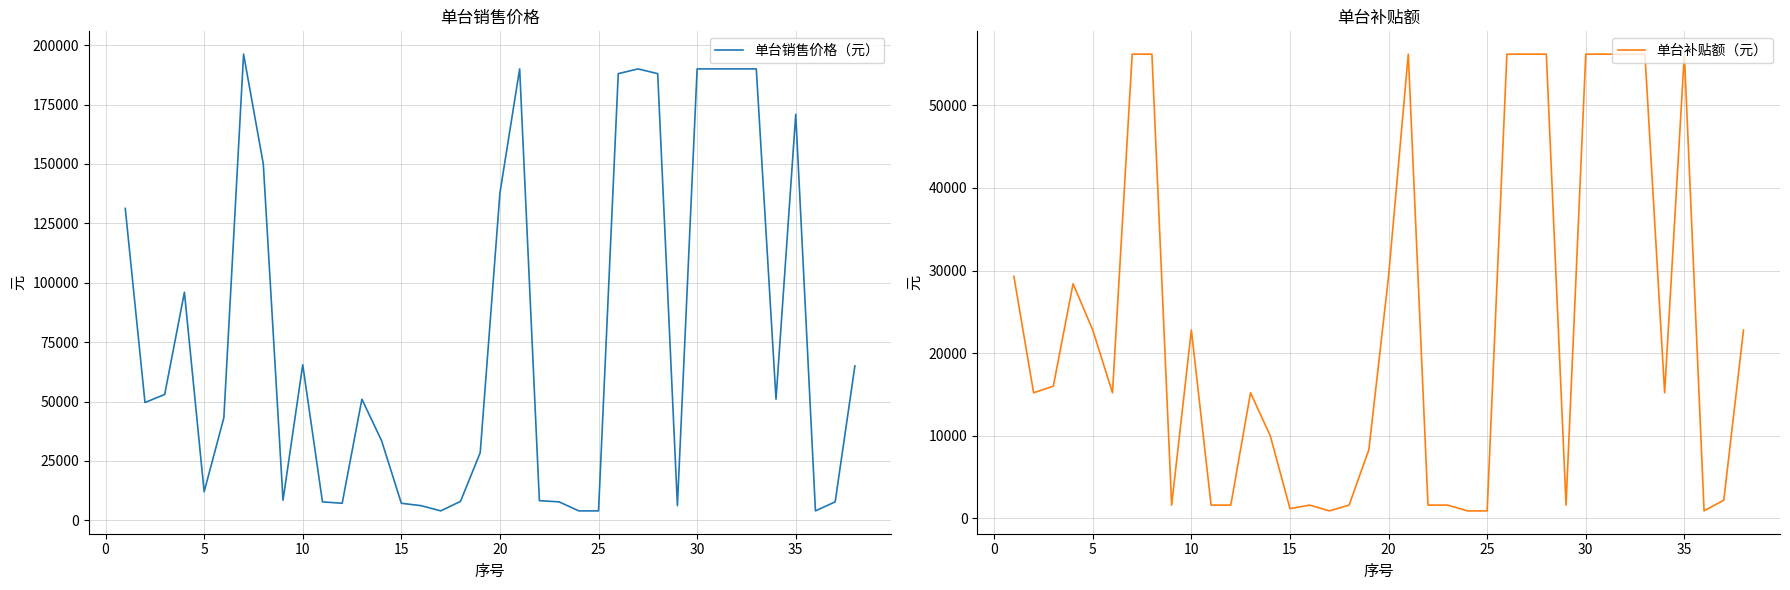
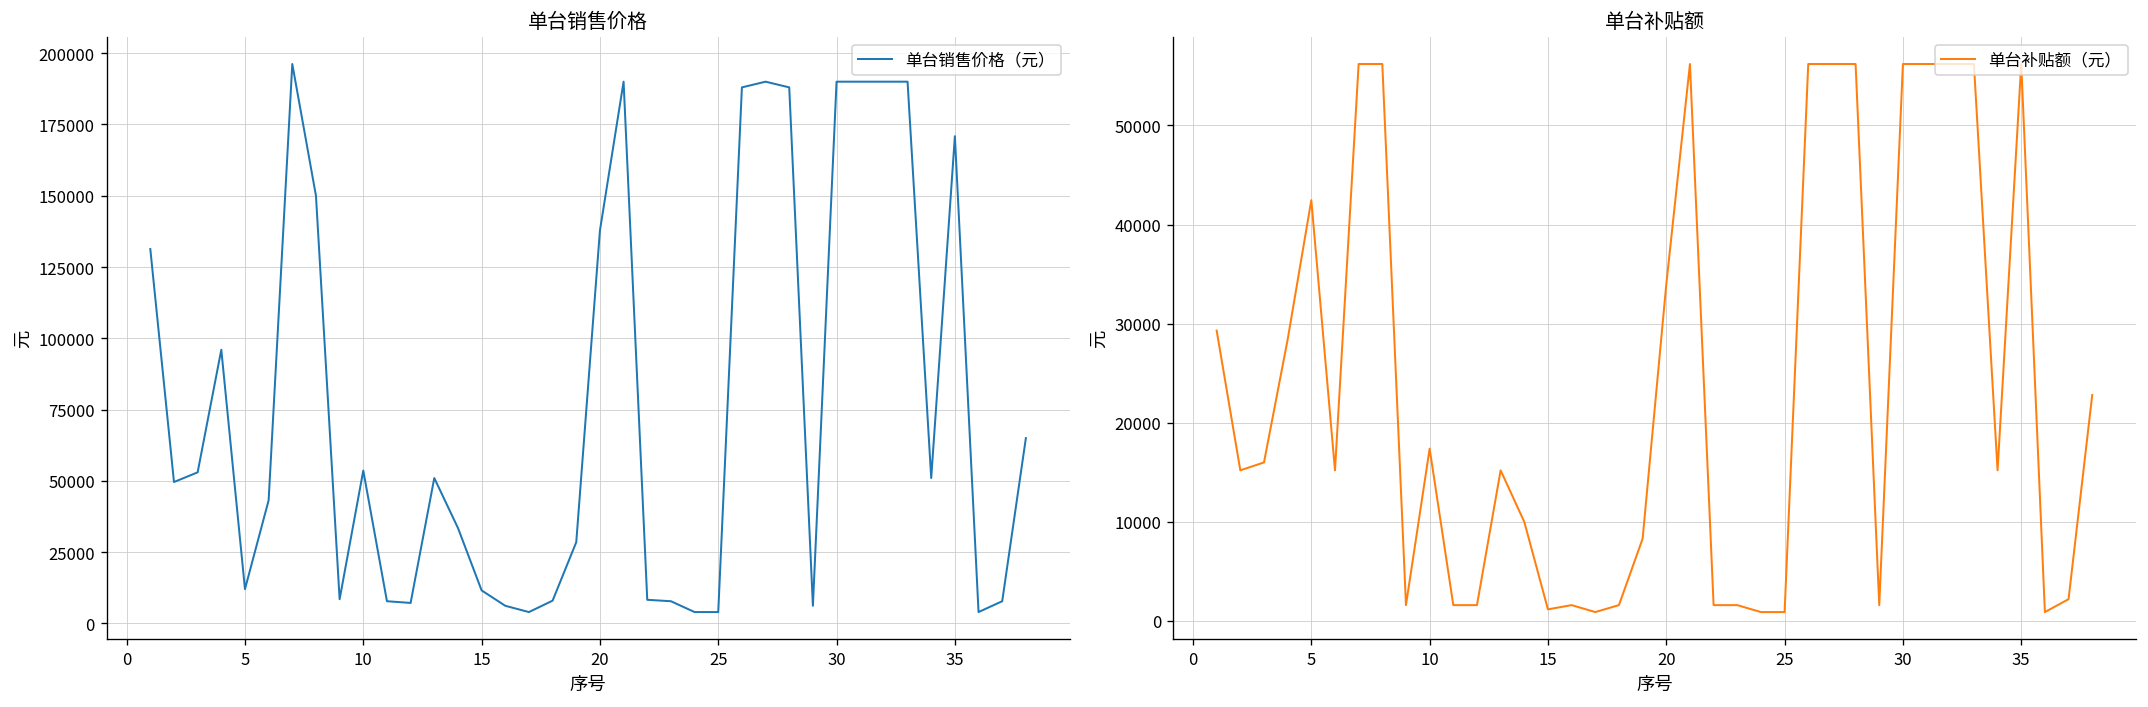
  {
    "单台销售价格": {
      "5": 12000,
-     "10": 66000,
-     "15": 7000,
+     "10": 54000,
+     "15": 12000,
      "20": 138000,
      "25": 4000,
      "30": 190000,
      "35": 171000
    },
    "单台补贴额": {
-     "5": 23000,
-     "10": 23000,
+     "5": 42000,
+     "10": 17000,
      "15": 1000,
-     "20": 29000,
+     "20": 34000,
      "25": 1000,
      "30": 56000
    }
  }
